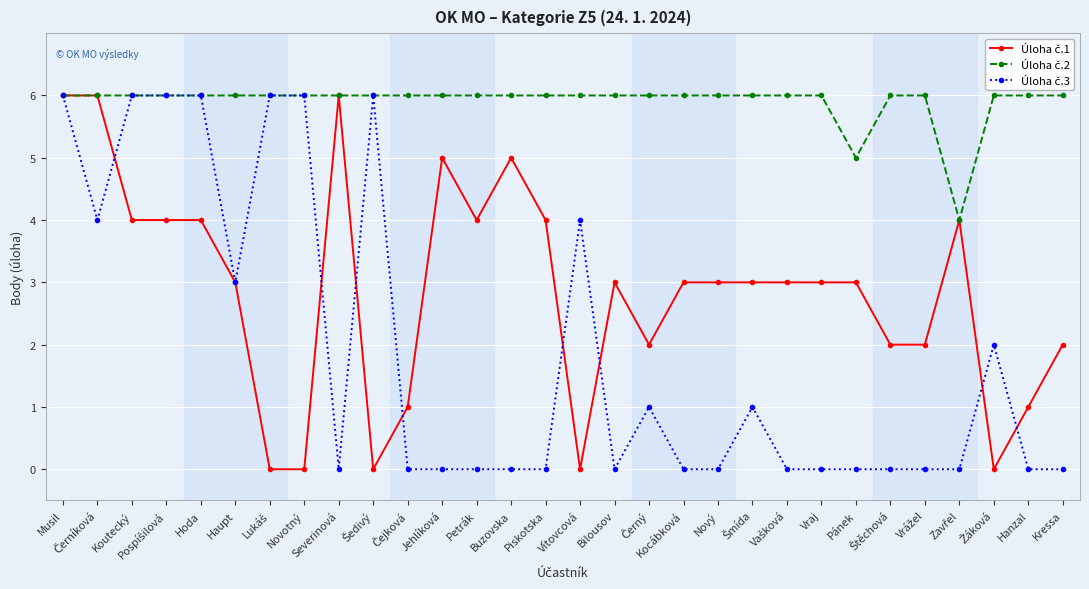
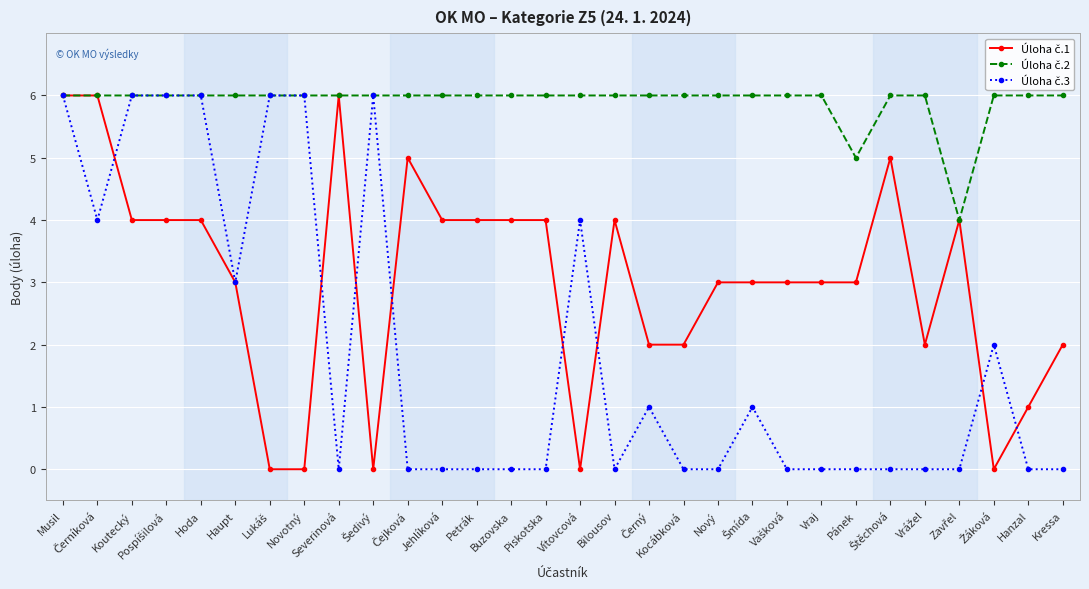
  {
    "Úloha č.1": {
      "Koutecký": 4,
      "Pospíšilová": 4,
      "Hoda": 4,
      "Lukáš": 0,
      "Novotný": 0,
      "Šedivý": 0,
-     "Čejková": 1,
-     "Jehlíková": 5,
+     "Čejková": 5,
+     "Jehlíková": 4,
      "Petrák": 4,
-     "Buzovska": 5,
+     "Buzovska": 4,
      "Piskotska": 4,
      "Vítovcová": 0,
-     "Bilousov": 3,
+     "Bilousov": 4,
      "Černý": 2,
-     "Kocábková": 3,
+     "Kocábková": 2,
      "Nový": 3,
      "Šmída": 3,
      "Vašková": 3,
      "Vraj": 3,
      "Pánek": 3,
-     "Štěchová": 2,
+     "Štěchová": 5,
      "Vrážel": 2,
      "Žáková": 0,
      "Hanzal": 1,
      "Kressa": 2
    },
    "Úloha č.2": {
      "Haupt": 6,
      "Čejková": 6,
      "Jehlíková": 6,
      "Petrák": 6,
      "Buzovska": 6,
      "Piskotska": 6,
      "Vítovcová": 6,
      "Bilousov": 6,
      "Černý": 6,
      "Kocábková": 6,
      "Nový": 6,
      "Šmída": 6,
      "Vašková": 6,
      "Vraj": 6,
      "Pánek": 5,
      "Štěchová": 6,
      "Vrážel": 6,
      "Žáková": 6,
      "Hanzal": 6,
      "Kressa": 6
    },
    "Úloha č.3": {
      "Černíková": 4,
      "Severinová": 0,
      "Čejková": 0,
      "Jehlíková": 0,
      "Petrák": 0,
      "Buzovska": 0,
      "Piskotska": 0,
      "Vítovcová": 4,
      "Bilousov": 0,
      "Černý": 1,
      "Kocábková": 0,
      "Nový": 0,
      "Šmída": 1,
      "Vašková": 0,
      "Vraj": 0,
      "Pánek": 0,
      "Štěchová": 0,
      "Vrážel": 0,
      "Zavřel": 0,
      "Žáková": 2,
      "Hanzal": 0,
      "Kressa": 0
    }
  }
